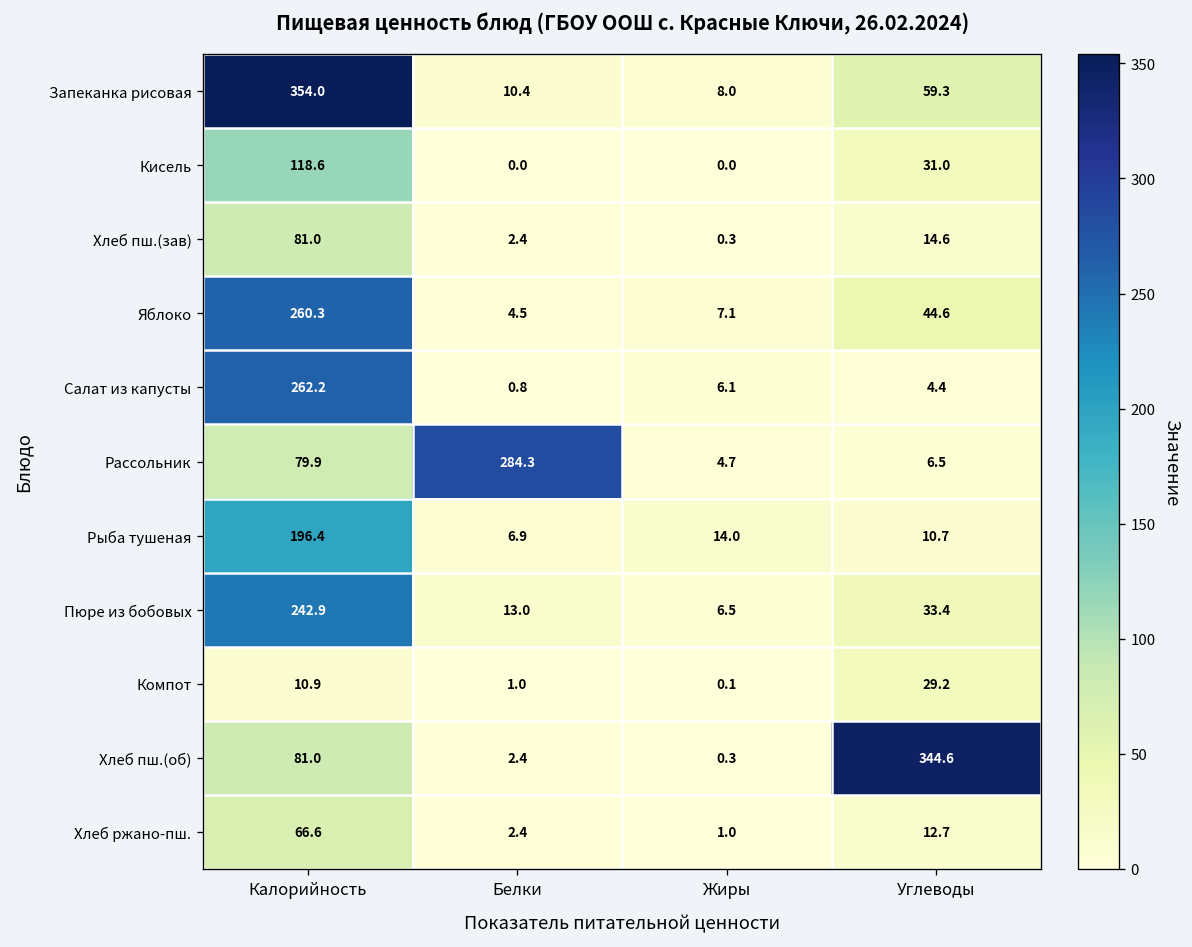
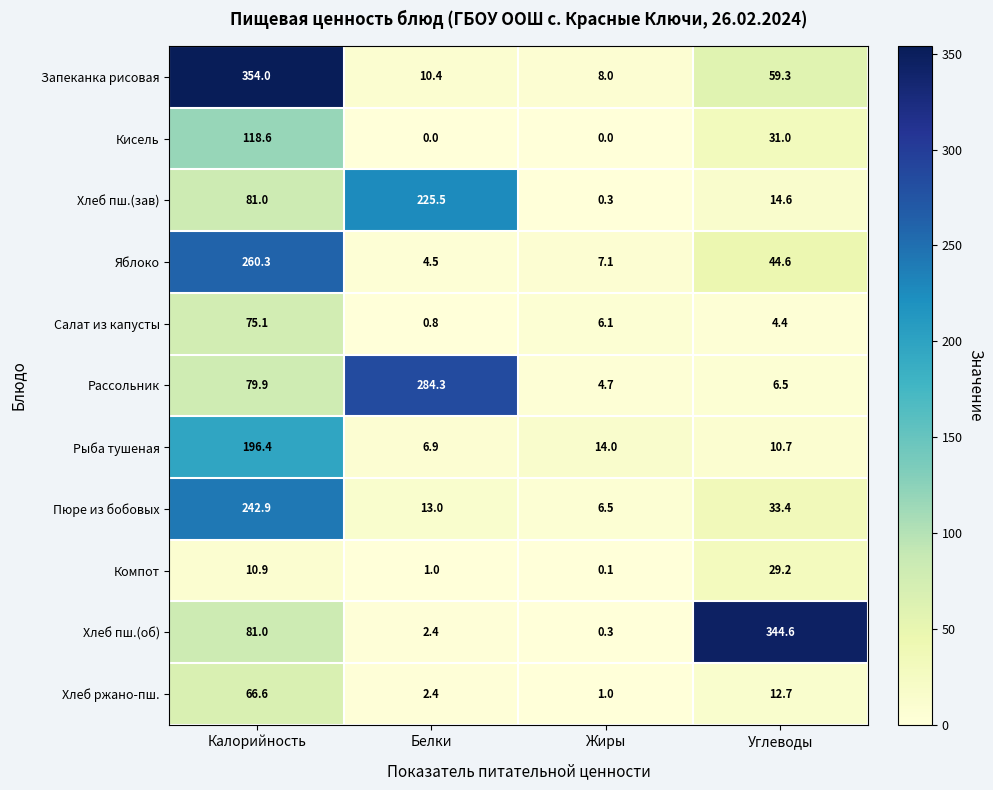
  {
    "Запеканка рисовая": {
      "Калорийность": 354.0,
      "Белки": 10.4,
      "Жиры": 8.0,
      "Углеводы": 59.3
    },
    "Кисель": {
      "Калорийность": 118.6,
      "Белки": 0.0,
      "Жиры": 0.0,
      "Углеводы": 31.0
    },
    "Хлеб пш.(зав)": {
      "Калорийность": 81.0,
-     "Белки": 2.4,
+     "Белки": 225.5,
      "Жиры": 0.3,
      "Углеводы": 14.6
    },
    "Яблоко": {
      "Калорийность": 260.3,
      "Белки": 4.5,
      "Жиры": 7.1,
      "Углеводы": 44.6
    },
    "Салат из капусты": {
-     "Калорийность": 262.2,
+     "Калорийность": 75.1,
      "Белки": 0.8,
      "Жиры": 6.1,
      "Углеводы": 4.4
    },
    "Рассольник": {
      "Калорийность": 79.9,
      "Белки": 284.3,
      "Жиры": 4.7,
      "Углеводы": 6.5
    },
    "Рыба тушеная": {
      "Калорийность": 196.4,
      "Белки": 6.9,
      "Жиры": 14.0,
      "Углеводы": 10.7
    },
    "Пюре из бобовых": {
      "Калорийность": 242.9,
      "Белки": 13.0,
      "Жиры": 6.5,
      "Углеводы": 33.4
    },
    "Компот": {
      "Калорийность": 10.9,
      "Белки": 1.0,
      "Жиры": 0.1,
      "Углеводы": 29.2
    },
    "Хлеб пш.(об)": {
      "Калорийность": 81.0,
      "Белки": 2.4,
      "Жиры": 0.3,
      "Углеводы": 344.6
    },
    "Хлеб ржано-пш.": {
      "Калорийность": 66.6,
      "Белки": 2.4,
      "Жиры": 1.0,
      "Углеводы": 12.7
    }
  }
